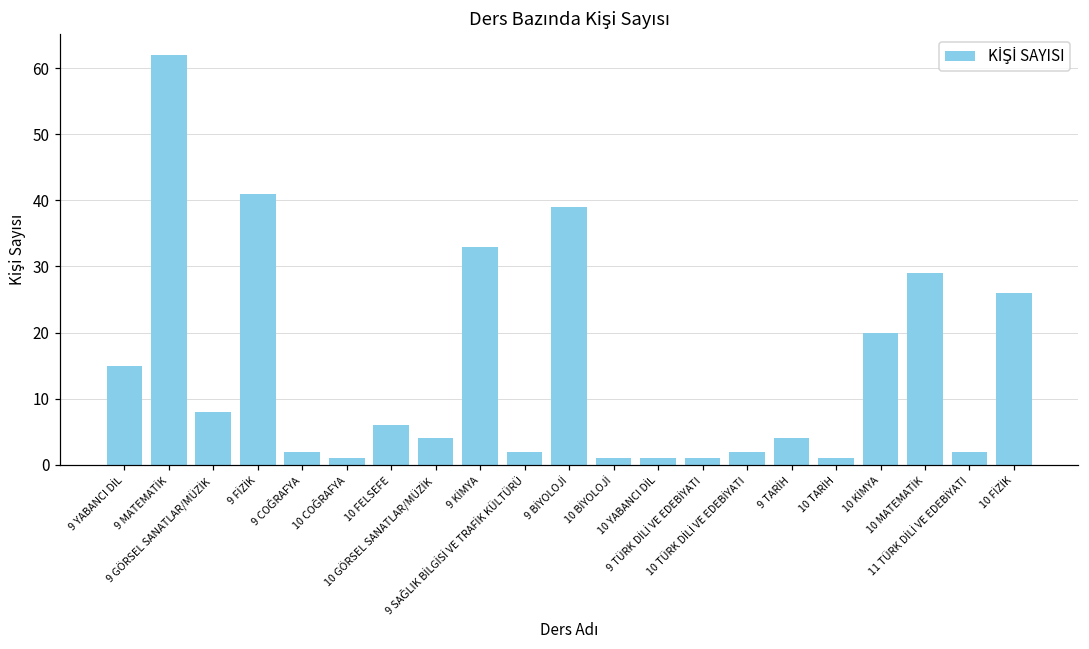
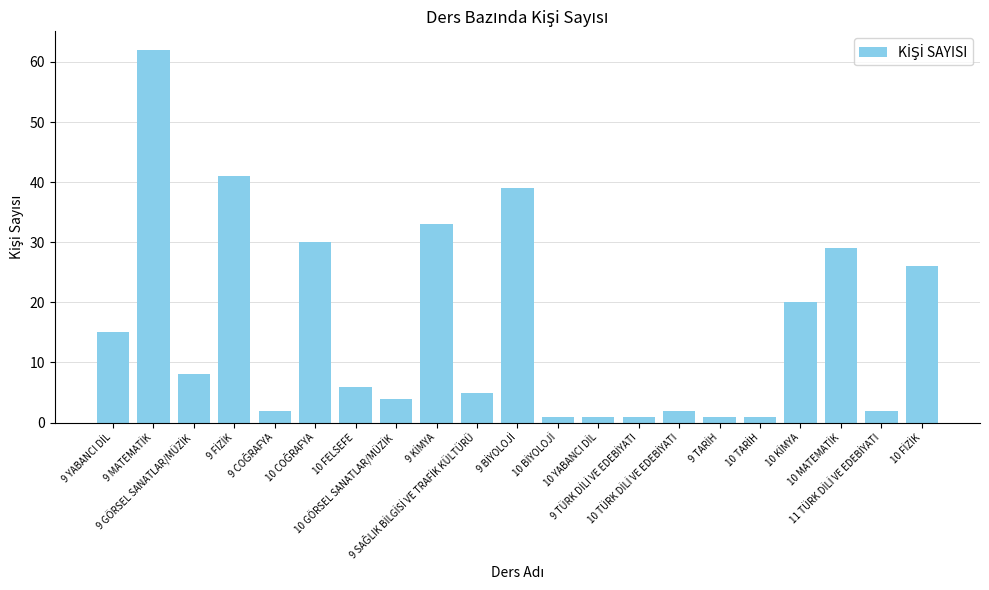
  {
    "9 YABANCI DİL": 15,
    "9 MATEMATİK": 62,
    "9 GÖRSEL SANATLAR/MÜZİK": 8,
    "9 FİZİK": 41,
    "9 COĞRAFYA": 2,
-   "10 COĞRAFYA": 1,
+   "10 COĞRAFYA": 30,
    "10 FELSEFE": 6,
    "10 GÖRSEL SANATLAR/MÜZİK": 4,
    "9 KİMYA": 33,
-   "9 SAĞLIK BİLGİSİ VE TRAFİK KÜLTÜRÜ": 2,
+   "9 SAĞLIK BİLGİSİ VE TRAFİK KÜLTÜRÜ": 5,
    "9 BİYOLOJİ": 39,
    "10 BİYOLOJİ": 1,
    "10 YABANCI DİL": 1,
    "9 TÜRK DİLİ VE EDEBİYATI": 1,
    "10 TÜRK DİLİ VE EDEBİYATI": 2,
-   "9 TARİH": 4,
+   "9 TARİH": 1,
    "10 TARİH": 1,
    "10 KİMYA": 20,
    "10 MATEMATİK": 29,
    "11 TÜRK DİLİ VE EDEBİYATI": 2,
    "10 FİZİK": 26
  }
